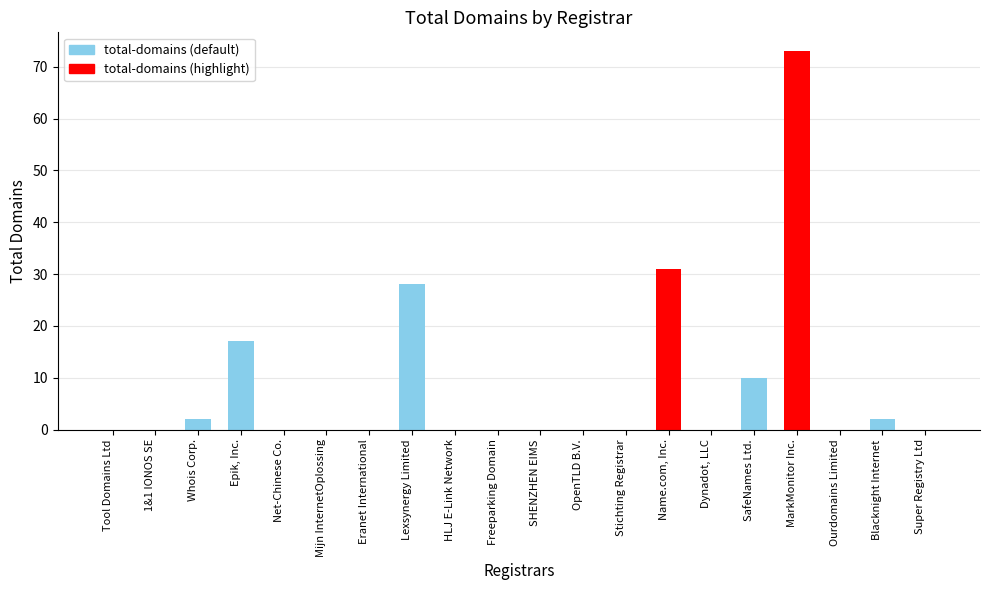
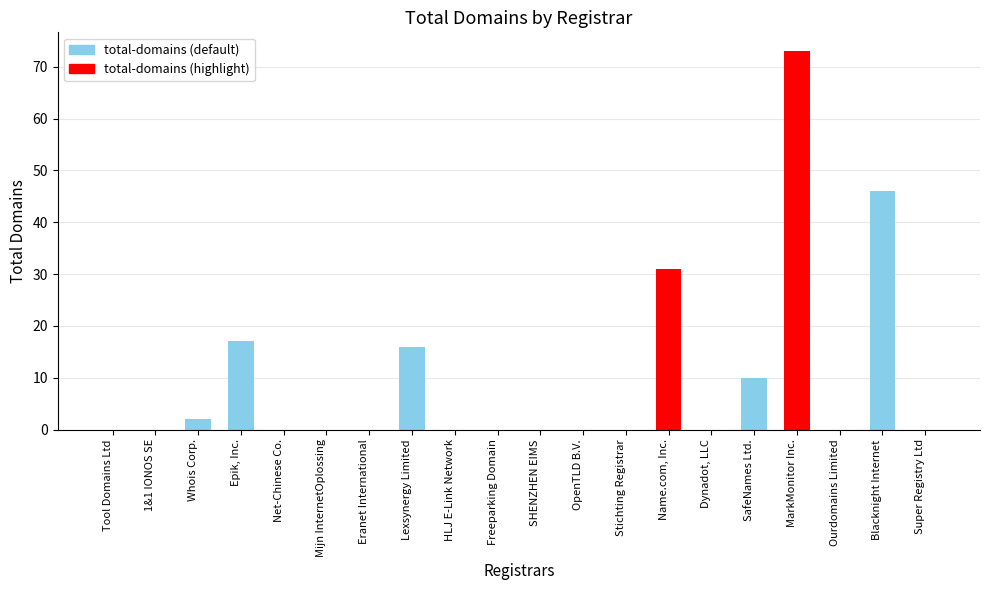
  {
    "Tool Domains Ltd": 0,
    "1&1 IONOS SE": 0,
    "Whois Corp.": 2,
    "Epik, Inc.": 17,
    "Net-Chinese Co.": 0,
    "Mijn InternetOplossing": 0,
    "Eranet International": 0,
-   "Lexsynergy Limited": 28,
+   "Lexsynergy Limited": 16,
    "HLJ E-Link Network": 0,
    "Freeparking Domain": 0,
    "SHENZHEN EIMS": 0,
    "OpenTLD B.V.": 0,
    "Stichting Registrar": 0,
    "Name.com, Inc.": 31,
    "Dynadot, LLC": 0,
    "SafeNames Ltd.": 10,
    "MarkMonitor Inc.": 73,
    "Ourdomains Limited": 0,
-   "Blacknight Internet": 2,
+   "Blacknight Internet": 46,
    "Super Registry Ltd": 0
  }
